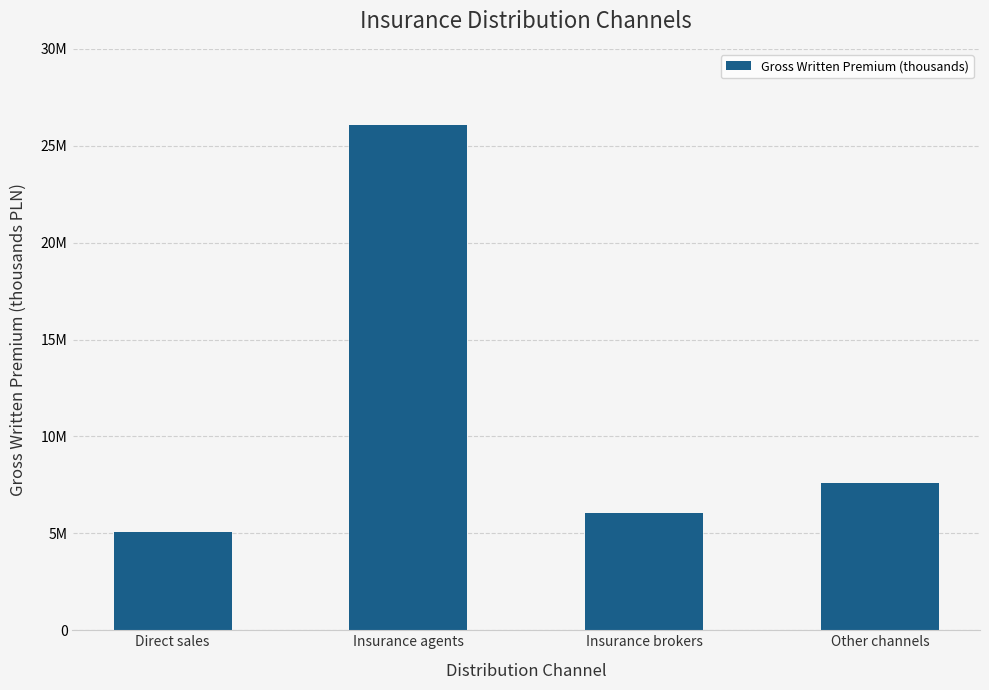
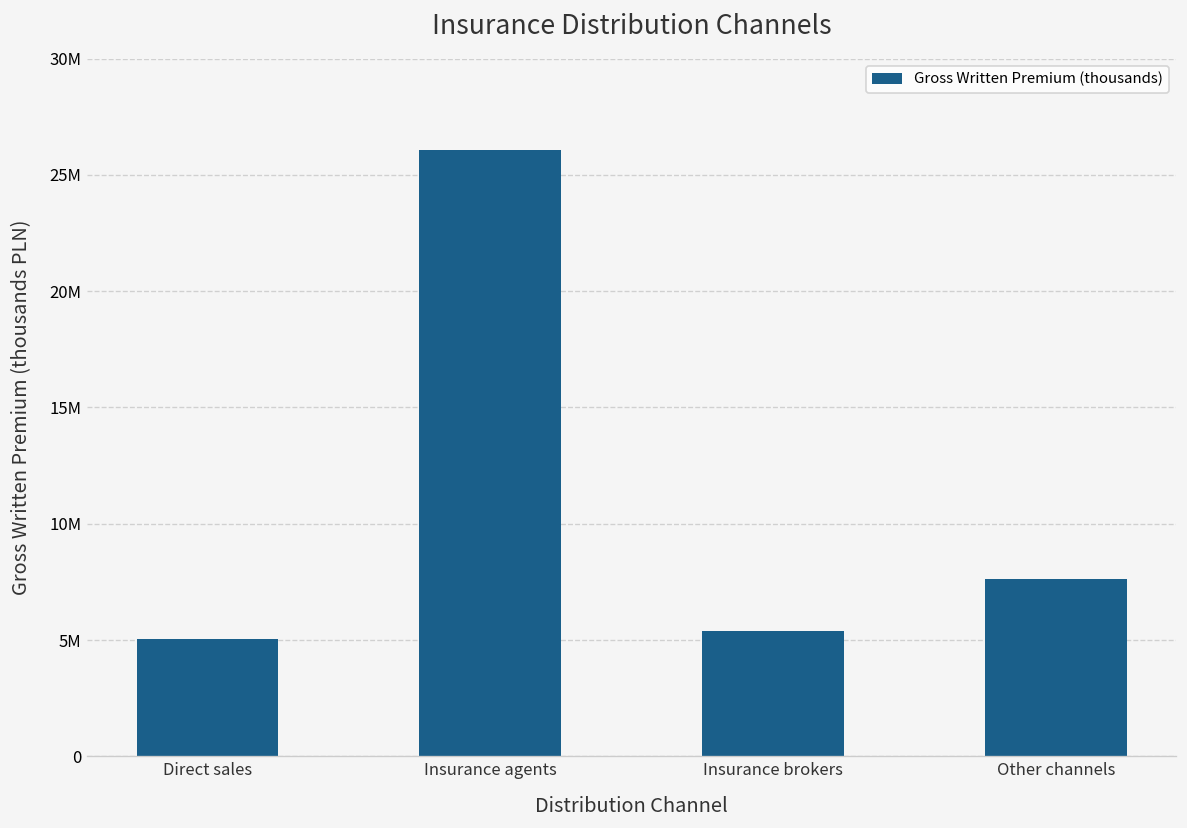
  {
    "Direct sales": 5100000,
    "Insurance agents": 26100000,
-   "Insurance brokers": 6100000,
+   "Insurance brokers": 5400000,
    "Other channels": 7600000
  }
